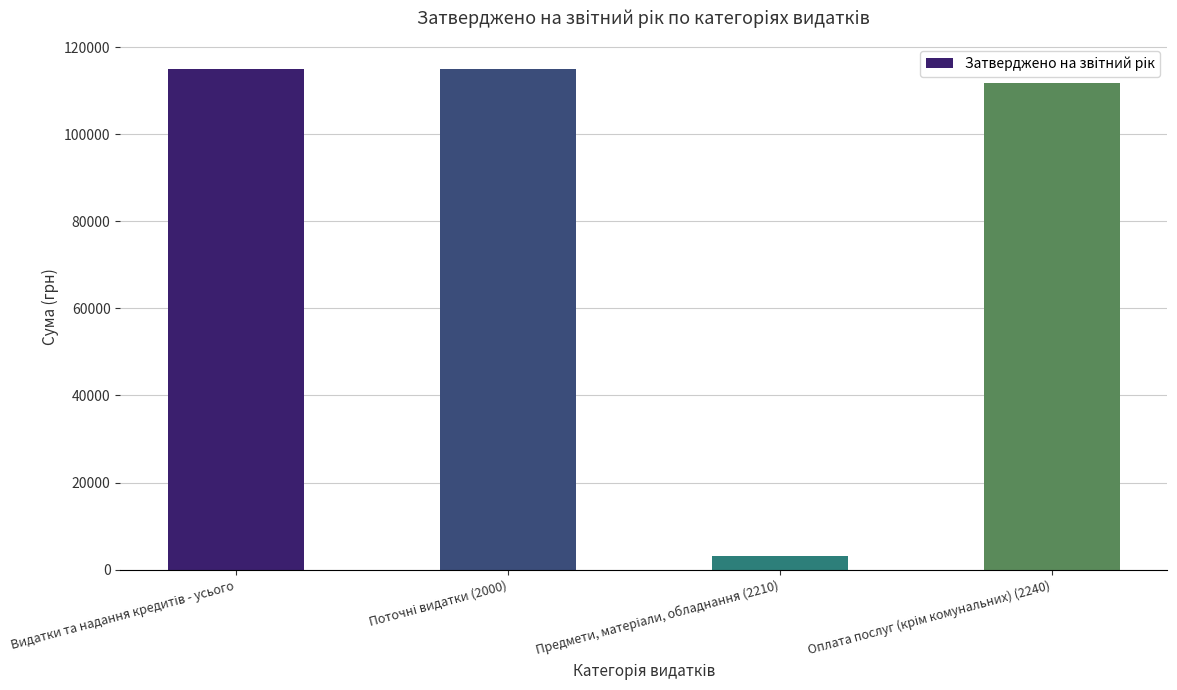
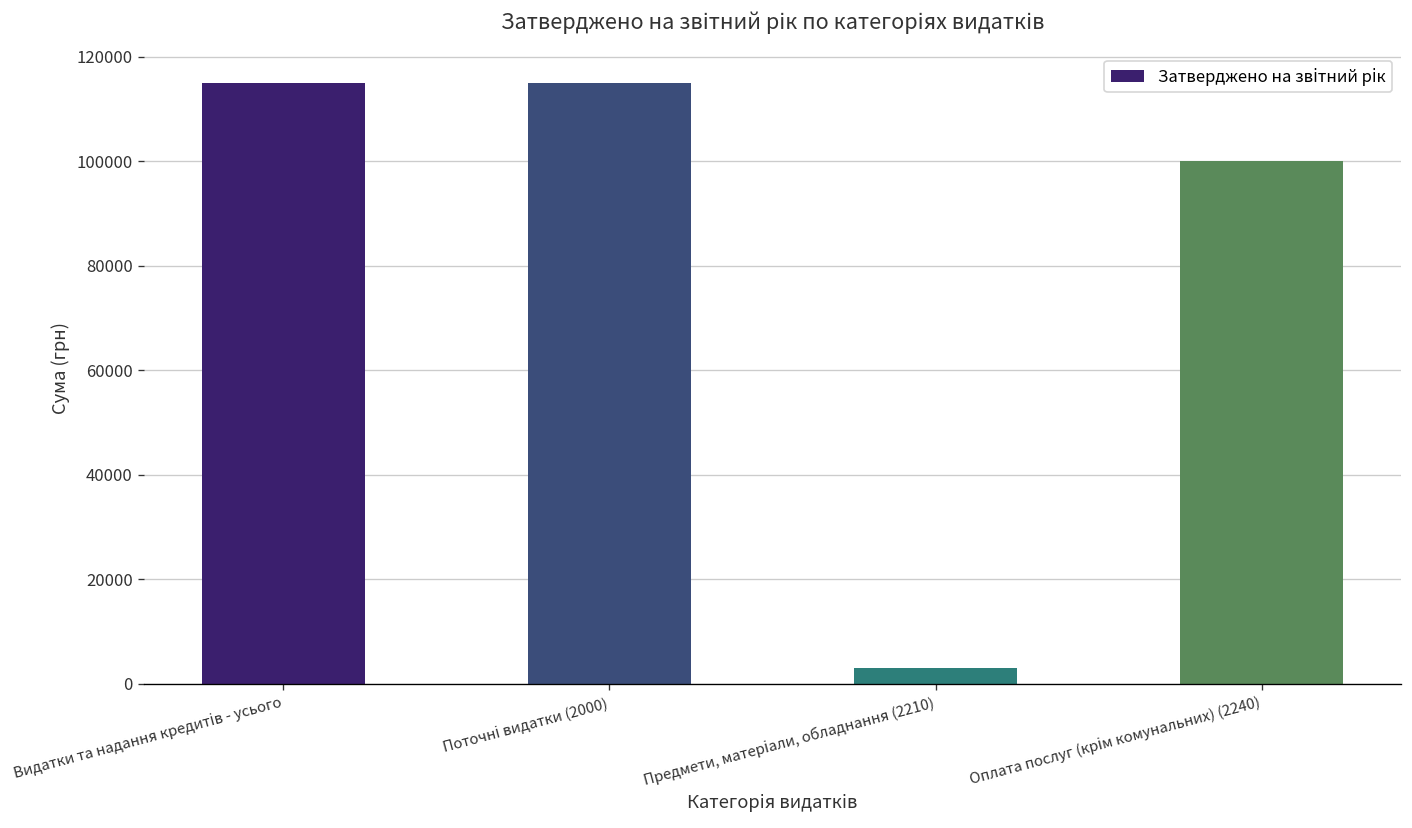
  {
    "Видатки та надання кредитів - усього": 115000,
    "Поточні видатки (2000)": 115000,
    "Предмети, матеріали, обладнання (2210)": 3000,
-   "Оплата послуг (крім комунальних) (2240)": 112000
+   "Оплата послуг (крім комунальних) (2240)": 100000
  }
